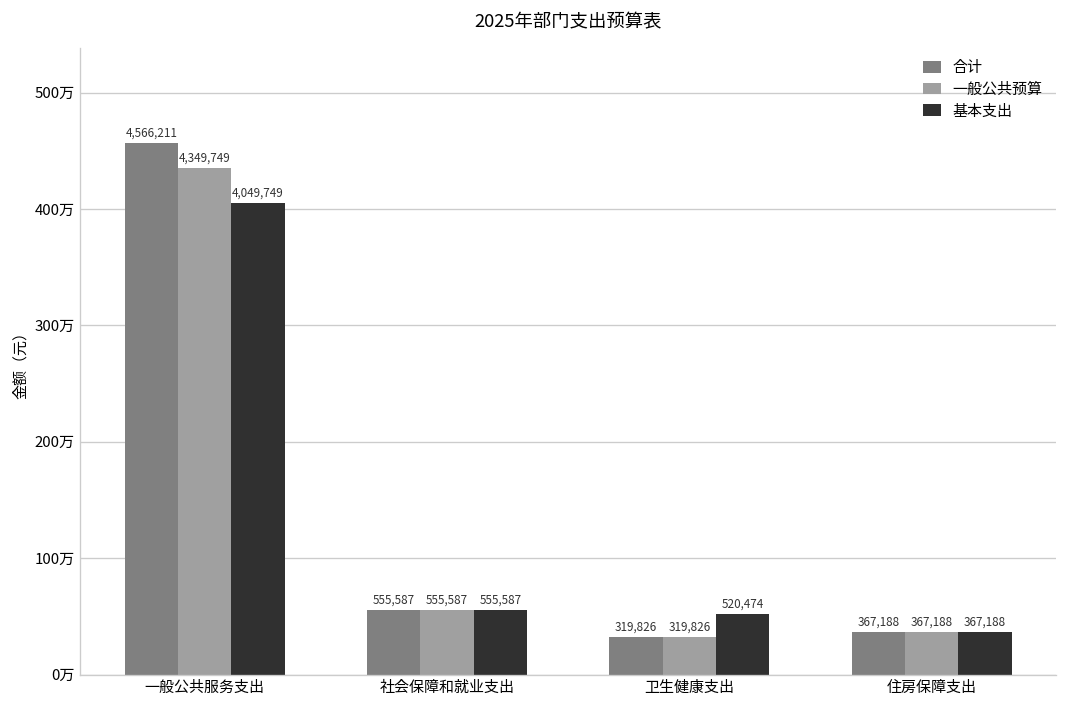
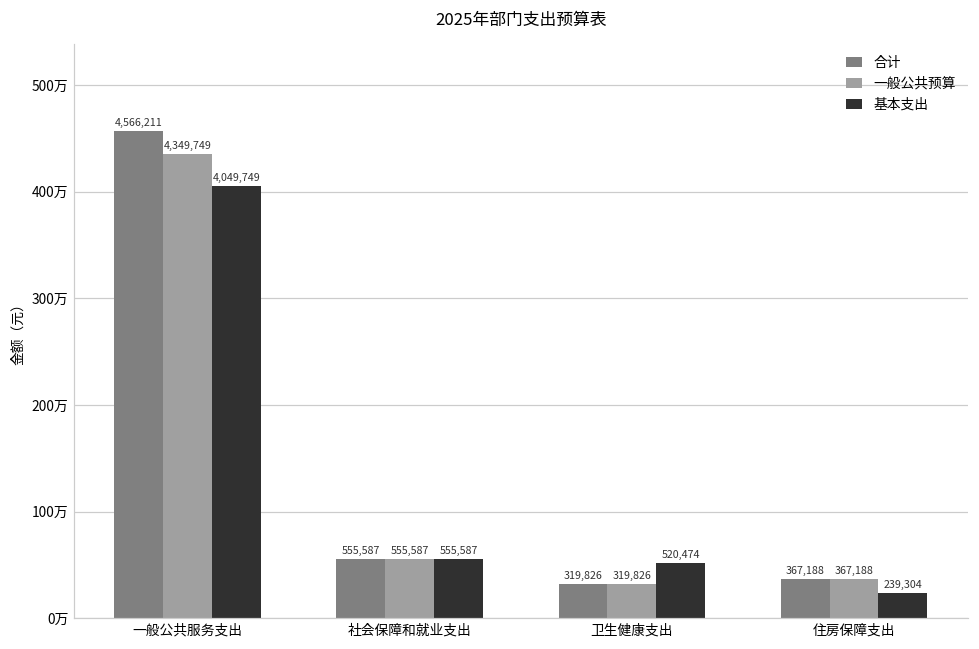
  {
    "基本支出": {
      "一般公共服务支出": "4,049,749",
      "社会保障和就业支出": "555,587",
      "卫生健康支出": "520,474",
-     "住房保障支出": "367,188"
+     "住房保障支出": "239,304"
    }
  }
